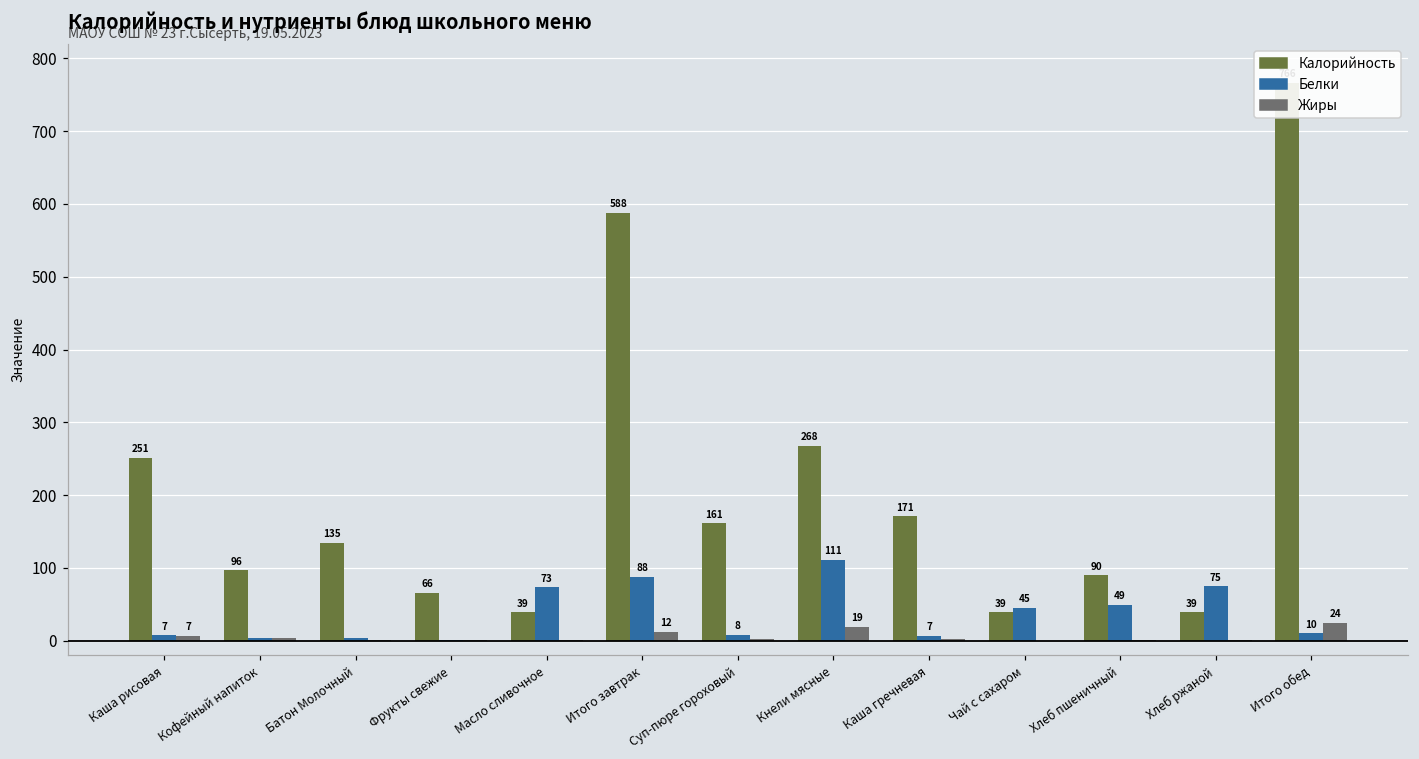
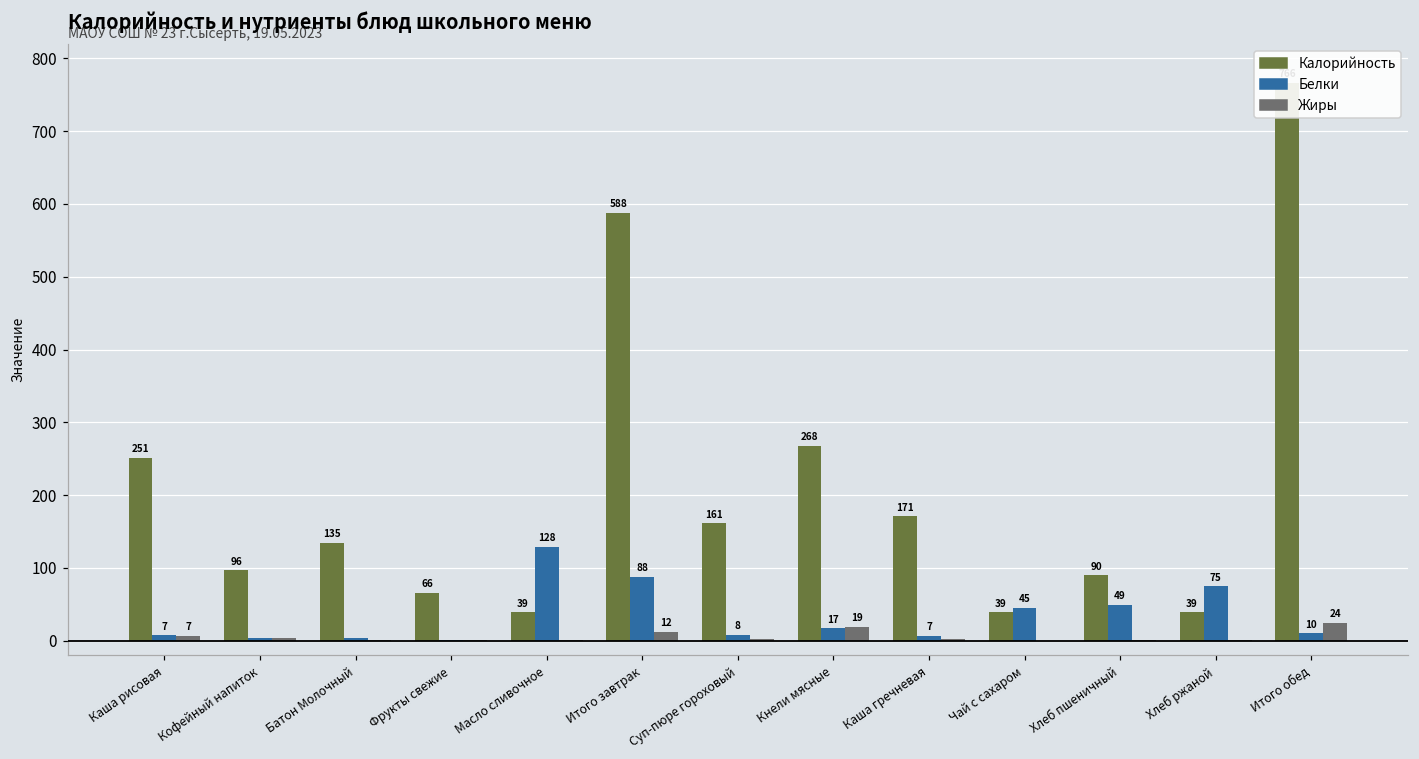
  {
    "Белки": {
      "Каша рисовая": 7,
-     "Масло сливочное": 73,
+     "Масло сливочное": 128,
      "Итого завтрак": 88,
      "Суп-пюре гороховый": 8,
-     "Кнели мясные": 111,
+     "Кнели мясные": 17,
      "Каша гречневая": 7,
      "Чай с сахаром": 45,
      "Хлеб пшеничный": 49,
      "Хлеб ржаной": 75,
      "Итого обед": 10
    }
  }
